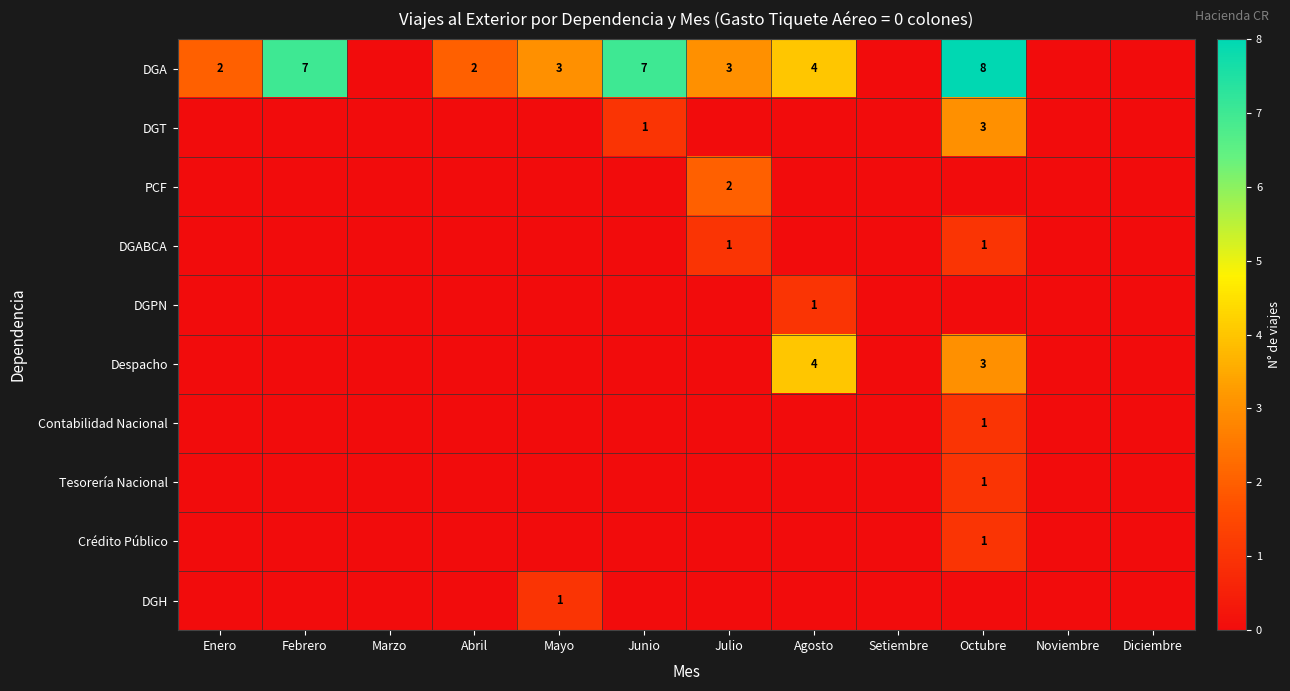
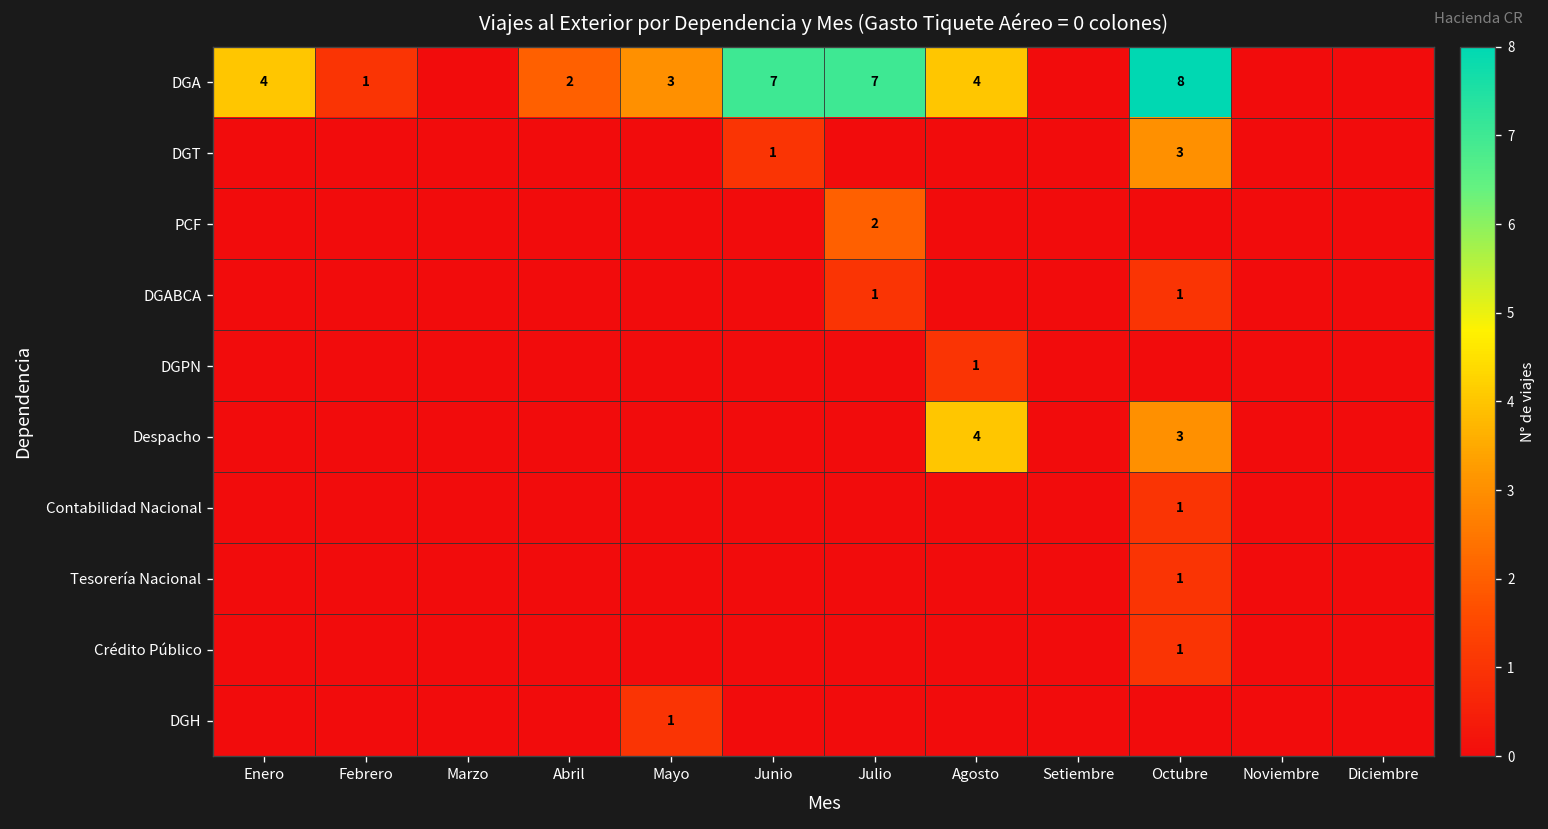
  {
    "DGA": {
-     "Enero": 2,
-     "Febrero": 7,
+     "Enero": 4,
+     "Febrero": 1,
      "Abril": 2,
      "Mayo": 3,
      "Junio": 7,
-     "Julio": 3,
+     "Julio": 7,
      "Agosto": 4,
      "Octubre": 8
    },
    "DGT": {
      "Junio": 1,
      "Octubre": 3
    },
    "PCF": {
      "Julio": 2
    },
    "DGABCA": {
      "Julio": 1,
      "Octubre": 1
    },
    "DGPN": {
      "Agosto": 1
    },
    "Despacho": {
      "Agosto": 4,
      "Octubre": 3
    },
    "Contabilidad Nacional": {
      "Octubre": 1
    },
    "Tesorería Nacional": {
      "Octubre": 1
    },
    "Crédito Público": {
      "Octubre": 1
    },
    "DGH": {
      "Mayo": 1
    }
  }
